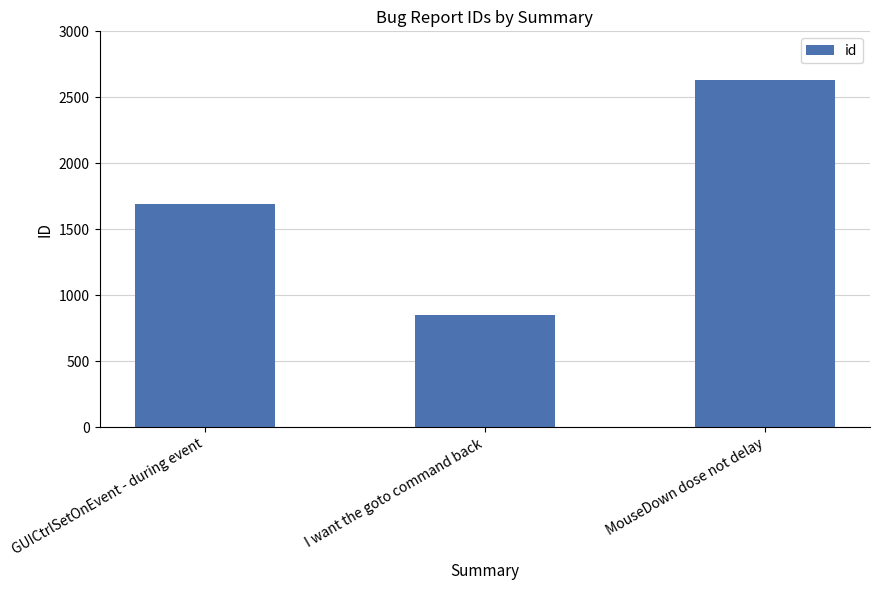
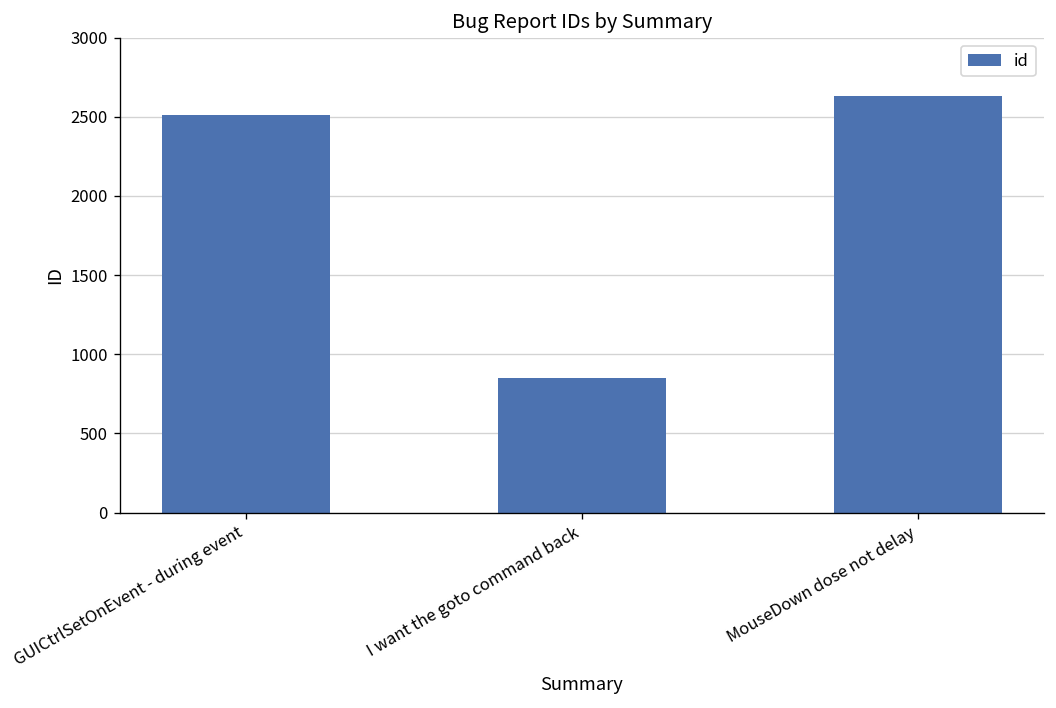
  {
-   "GUICtrlSetOnEvent - during event": 1690,
+   "GUICtrlSetOnEvent - during event": 2510,
    "I want the goto command back": 850,
    "MouseDown dose not delay": 2630
  }
